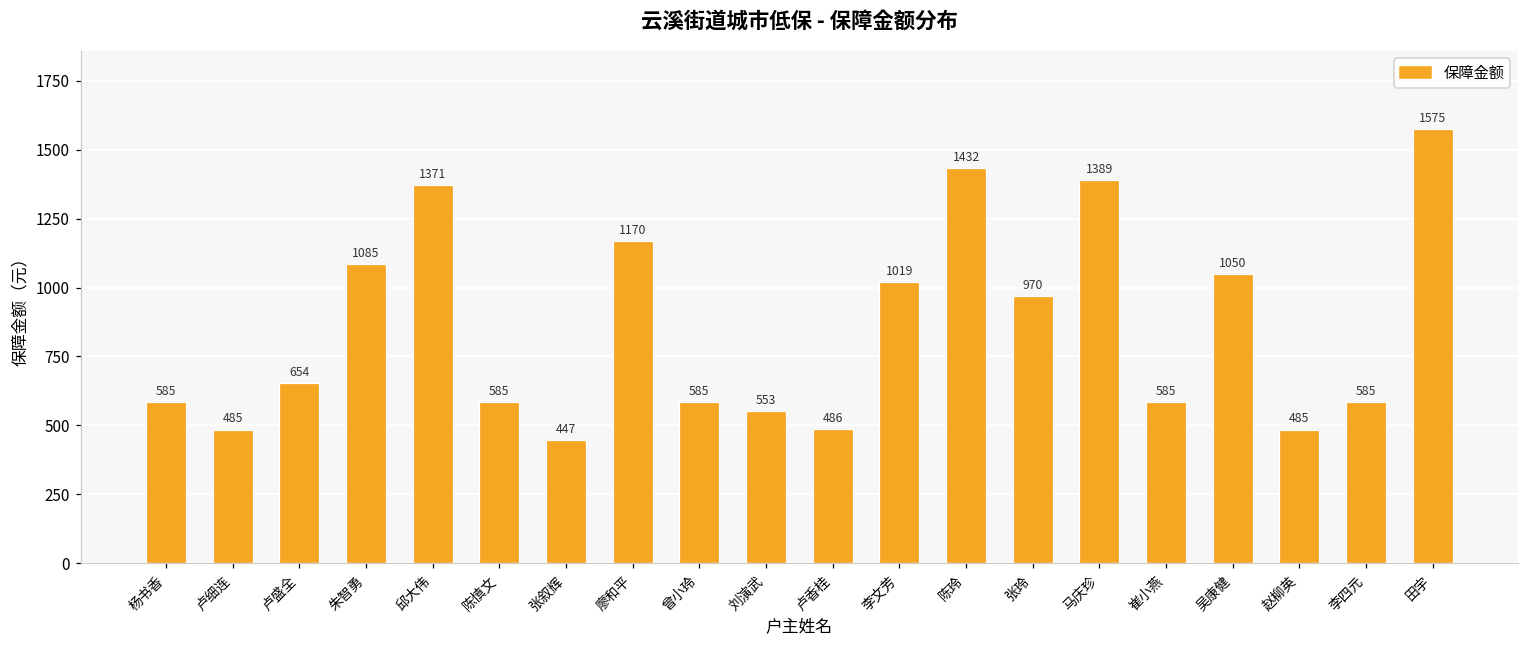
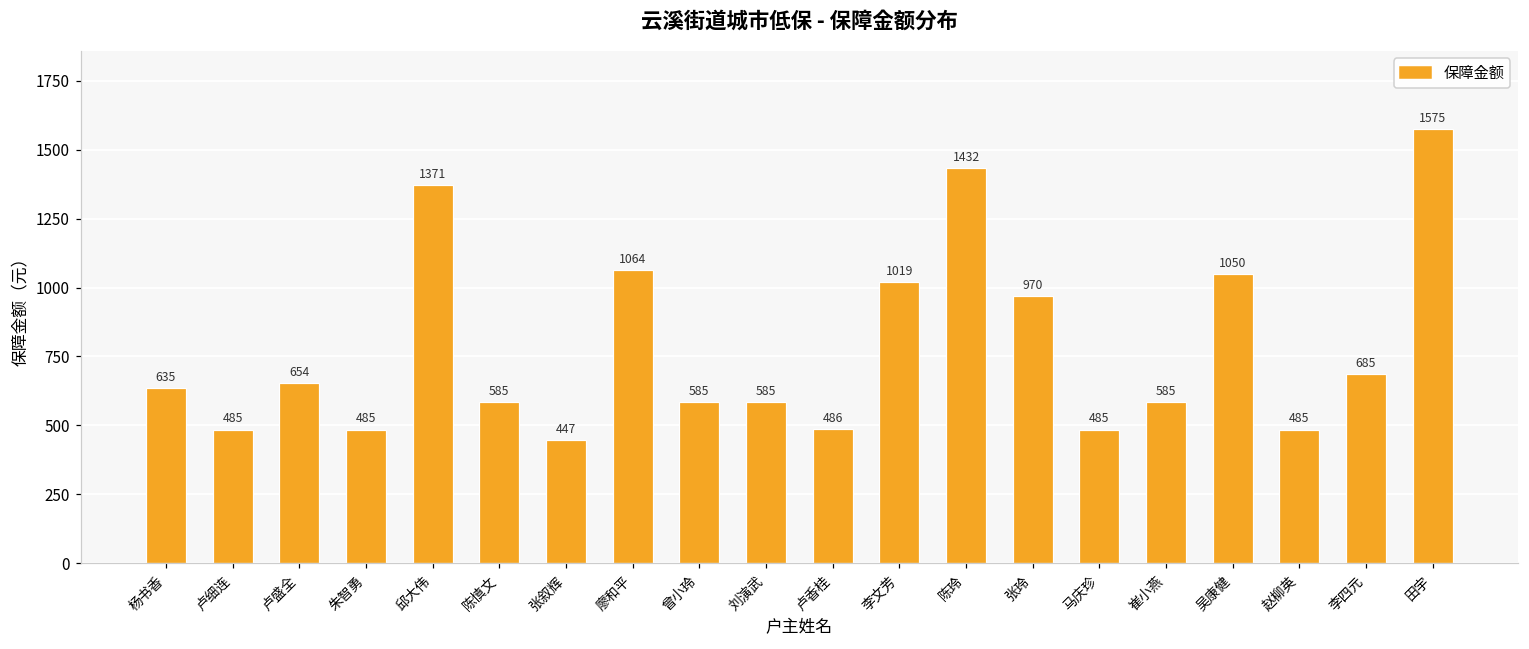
  {
-   "杨书香": 585,
+   "杨书香": 635,
    "卢细连": 485,
    "卢盛全": 654,
-   "朱智勇": 1085,
+   "朱智勇": 485,
    "邱大伟": 1371,
    "陈慎文": 585,
    "张叙辉": 447,
-   "廖和平": 1170,
+   "廖和平": 1064,
    "曾小玲": 585,
-   "刘演武": 553,
+   "刘演武": 585,
    "卢香桂": 486,
    "李文芳": 1019,
    "陈玲": 1432,
    "张玲": 970,
-   "马庆珍": 1389,
+   "马庆珍": 485,
    "崔小燕": 585,
    "吴康健": 1050,
    "赵柳英": 485,
-   "李四元": 585,
+   "李四元": 685,
    "田宇": 1575
  }
